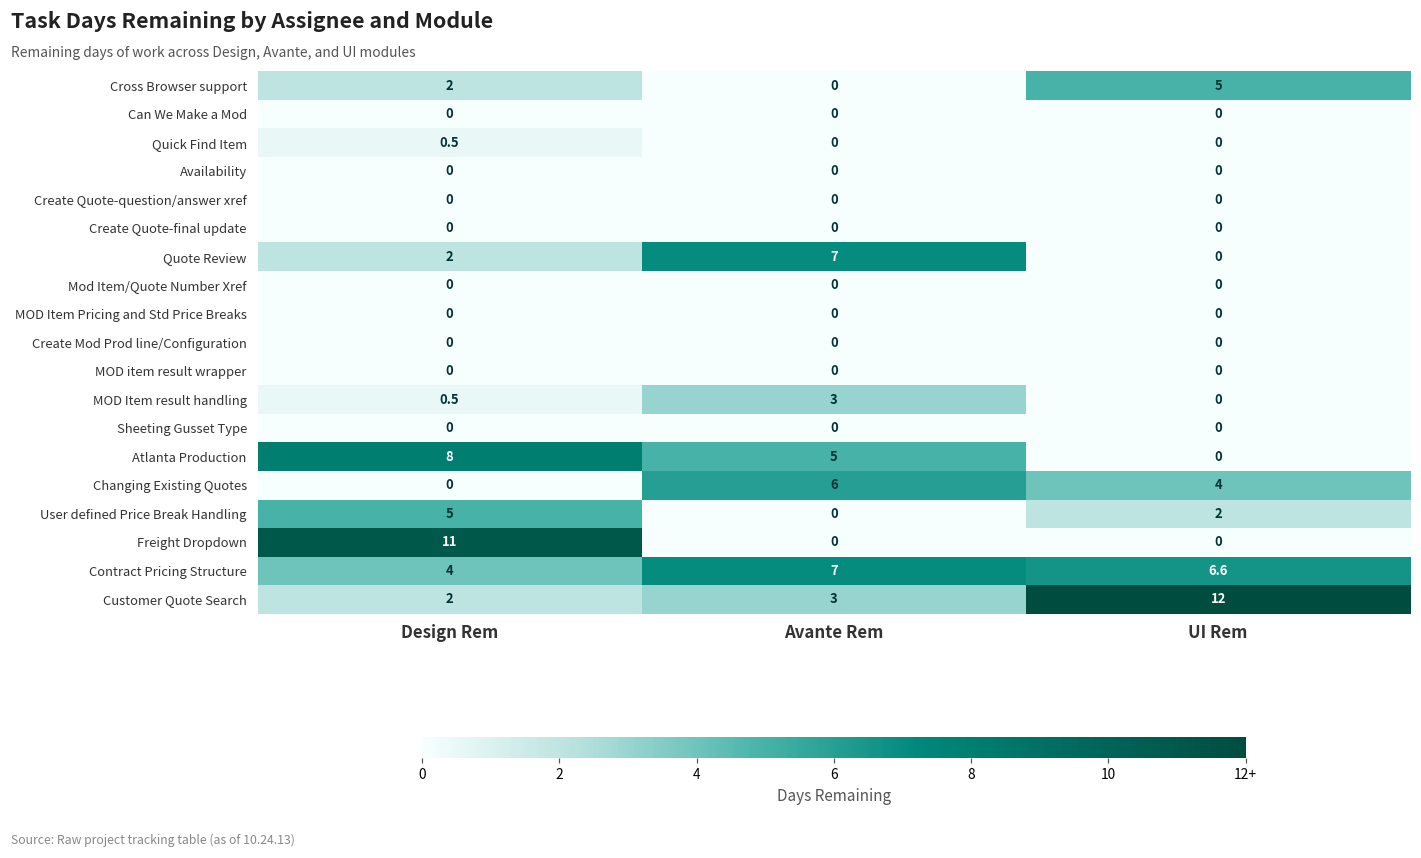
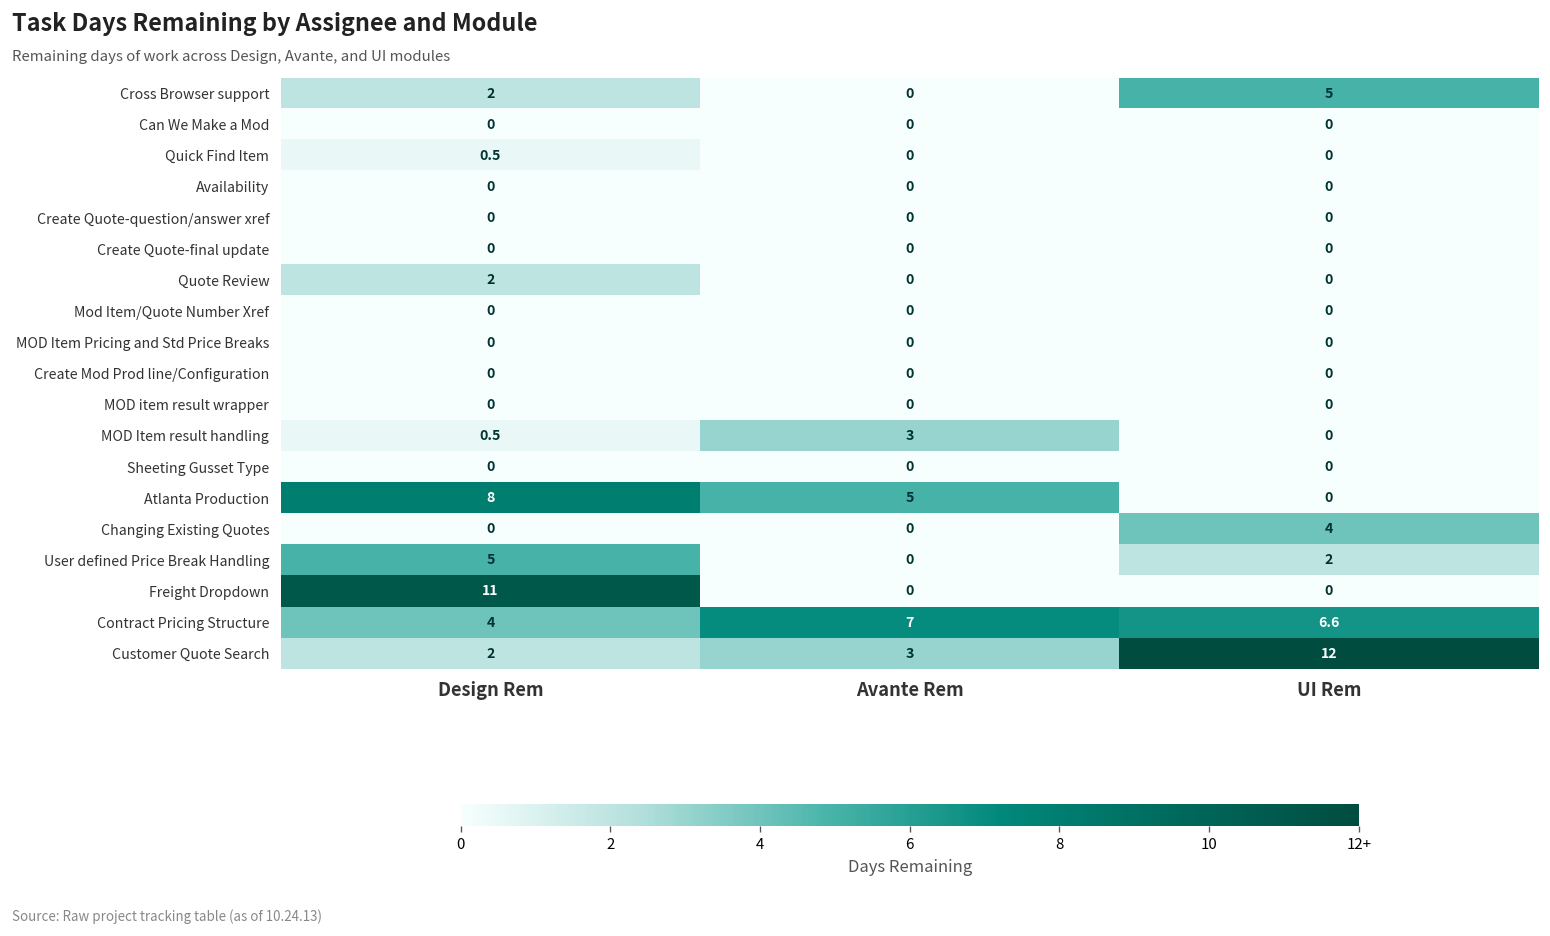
  {
    "Cross Browser support": {
      "Design Rem": 2,
      "Avante Rem": 0,
      "UI Rem": 5
    },
    "Can We Make a Mod": {
      "Design Rem": 0,
      "Avante Rem": 0,
      "UI Rem": 0
    },
    "Quick Find Item": {
      "Design Rem": 0.5,
      "Avante Rem": 0,
      "UI Rem": 0
    },
    "Availability": {
      "Design Rem": 0,
      "Avante Rem": 0,
      "UI Rem": 0
    },
    "Create Quote-question/answer xref": {
      "Design Rem": 0,
      "Avante Rem": 0,
      "UI Rem": 0
    },
    "Create Quote-final update": {
      "Design Rem": 0,
      "Avante Rem": 0,
      "UI Rem": 0
    },
    "Quote Review": {
      "Design Rem": 2,
-     "Avante Rem": 7,
+     "Avante Rem": 0,
      "UI Rem": 0
    },
    "Mod Item/Quote Number Xref": {
      "Design Rem": 0,
      "Avante Rem": 0,
      "UI Rem": 0
    },
    "MOD Item Pricing and Std Price Breaks": {
      "Design Rem": 0,
      "Avante Rem": 0,
      "UI Rem": 0
    },
    "Create Mod Prod line/Configuration": {
      "Design Rem": 0,
      "Avante Rem": 0,
      "UI Rem": 0
    },
    "MOD item result wrapper": {
      "Design Rem": 0,
      "Avante Rem": 0,
      "UI Rem": 0
    },
    "MOD Item result handling": {
      "Design Rem": 0.5,
      "Avante Rem": 3,
      "UI Rem": 0
    },
    "Sheeting Gusset Type": {
      "Design Rem": 0,
      "Avante Rem": 0,
      "UI Rem": 0
    },
    "Atlanta Production": {
      "Design Rem": 8,
      "Avante Rem": 5,
      "UI Rem": 0
    },
    "Changing Existing Quotes": {
      "Design Rem": 0,
-     "Avante Rem": 6,
+     "Avante Rem": 0,
      "UI Rem": 4
    },
    "User defined Price Break Handling": {
      "Design Rem": 5,
      "Avante Rem": 0,
      "UI Rem": 2
    },
    "Freight Dropdown": {
      "Design Rem": 11,
      "Avante Rem": 0,
      "UI Rem": 0
    },
    "Contract Pricing Structure": {
      "Design Rem": 4,
      "Avante Rem": 7,
      "UI Rem": 6.6
    },
    "Customer Quote Search": {
      "Design Rem": 2,
      "Avante Rem": 3,
      "UI Rem": 12
    }
  }
